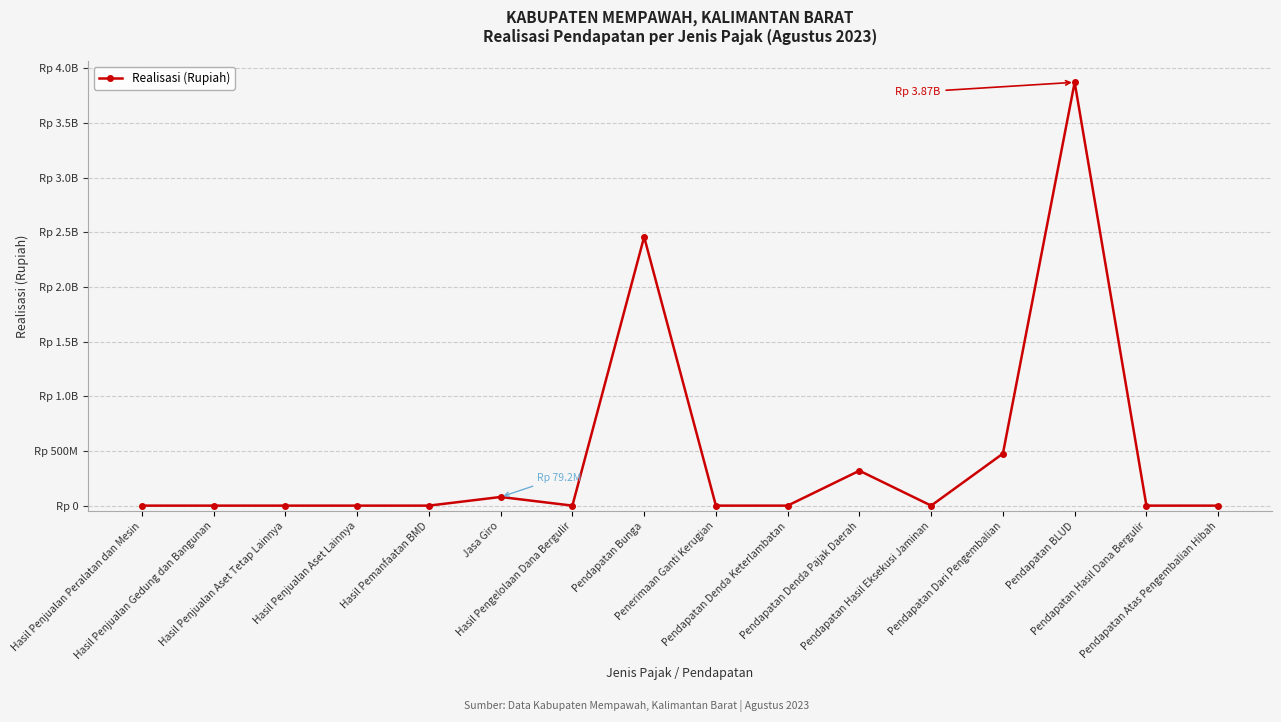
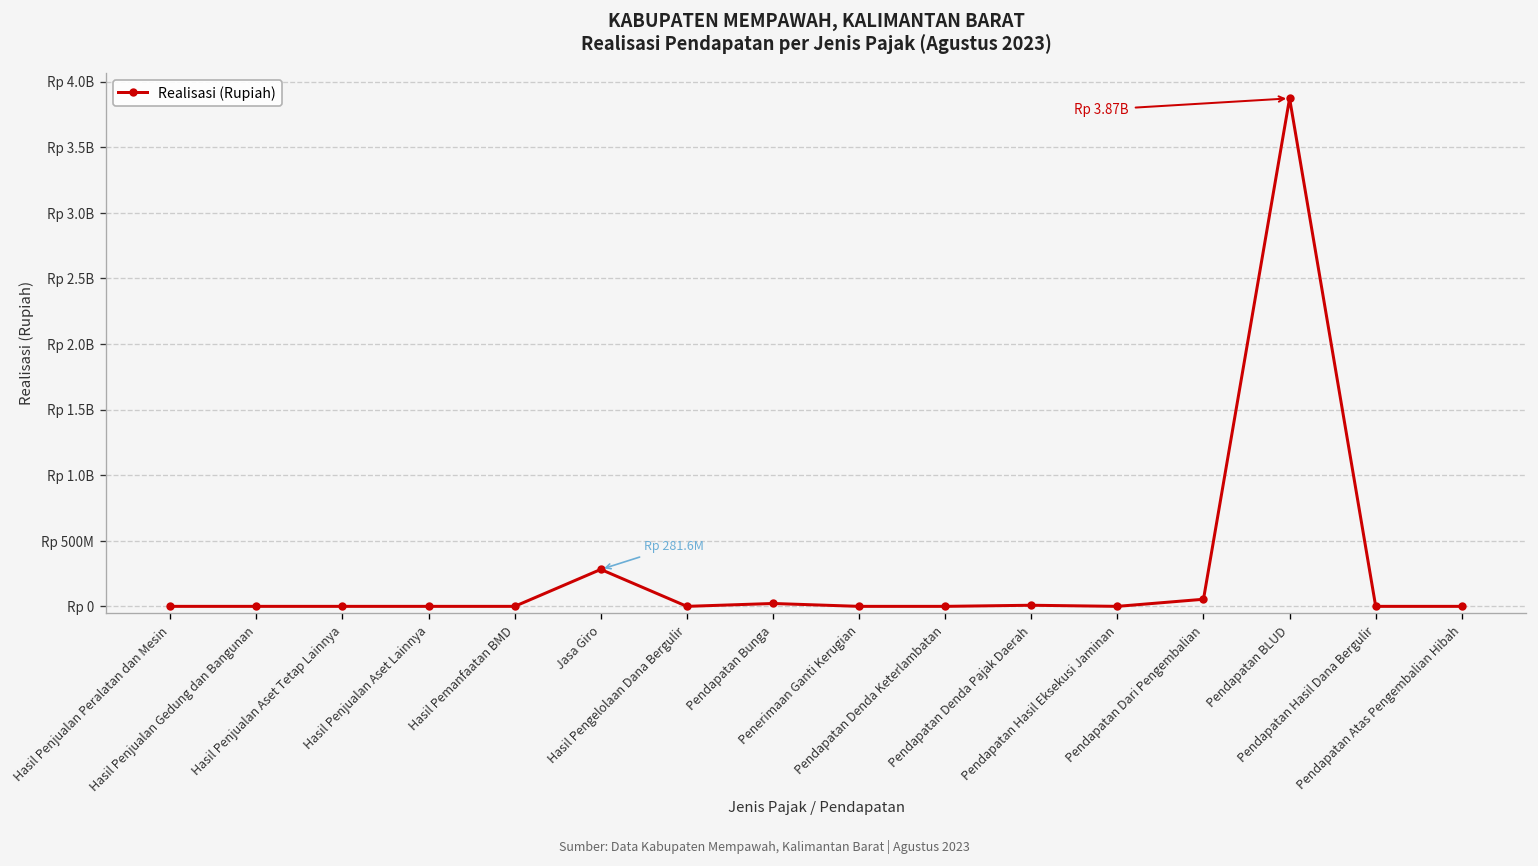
  {
-   "Jasa Giro": "79.2M",
-   "Pendapatan Bunga": "Rp 2460000000",
-   "Pendapatan Denda Pajak Daerah": "Rp 320000000",
-   "Pendapatan Dari Pengembalian": "Rp 480000000",
+   "Jasa Giro": "281.6M",
+   "Pendapatan Bunga": "Rp 20000000",
+   "Pendapatan Denda Pajak Daerah": "Rp 10000000",
+   "Pendapatan Dari Pengembalian": "Rp 50000000",
    "Pendapatan BLUD": "3.87B"
  }
